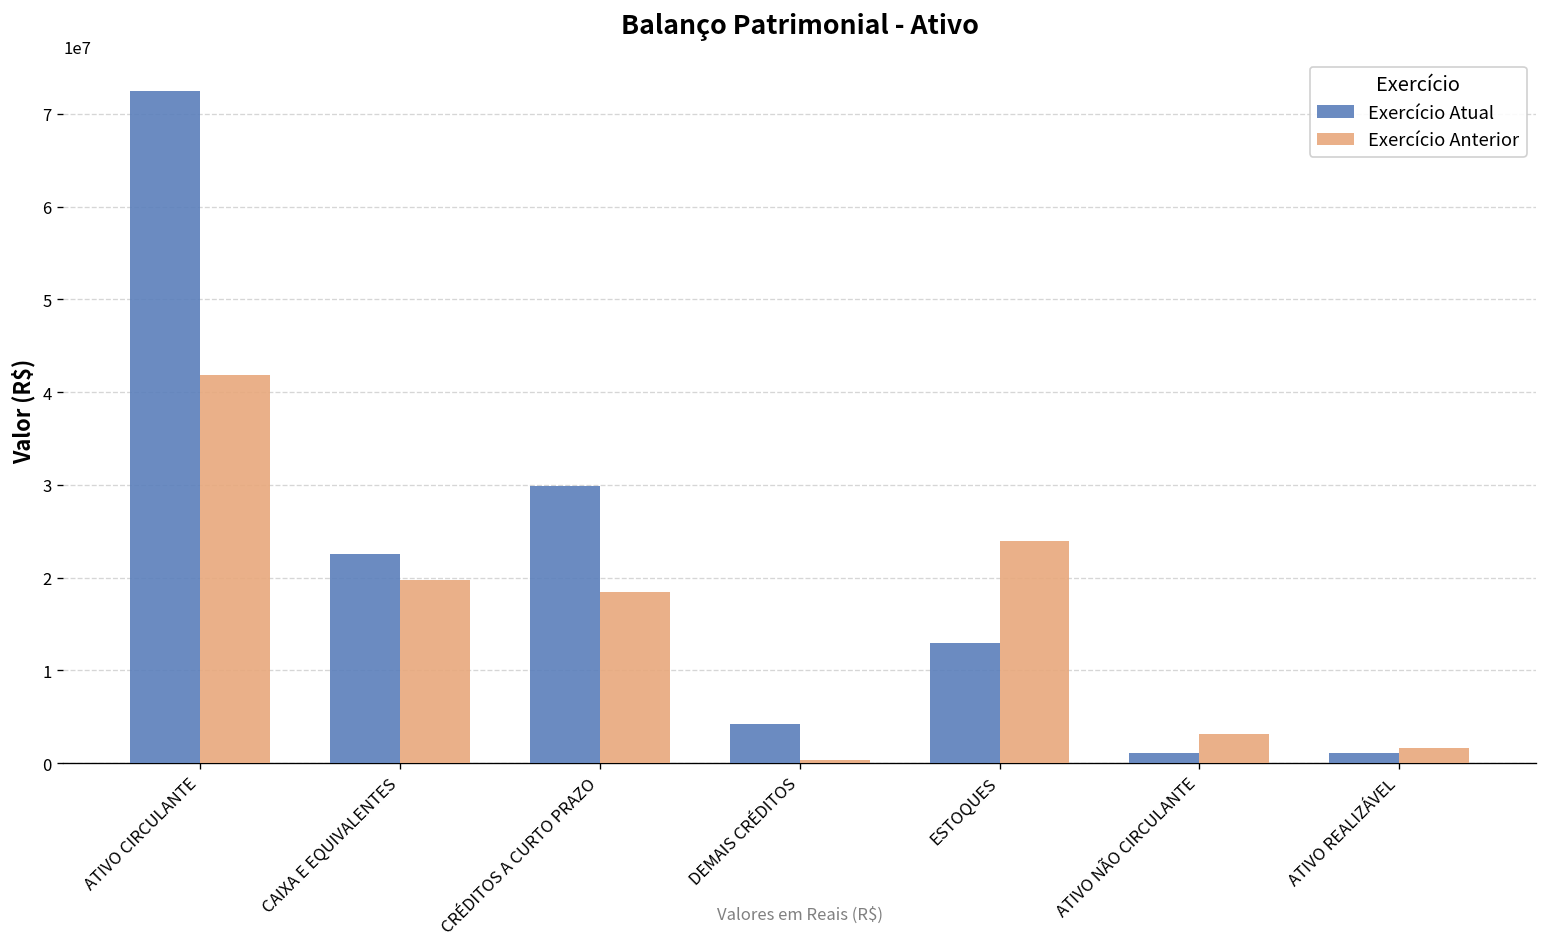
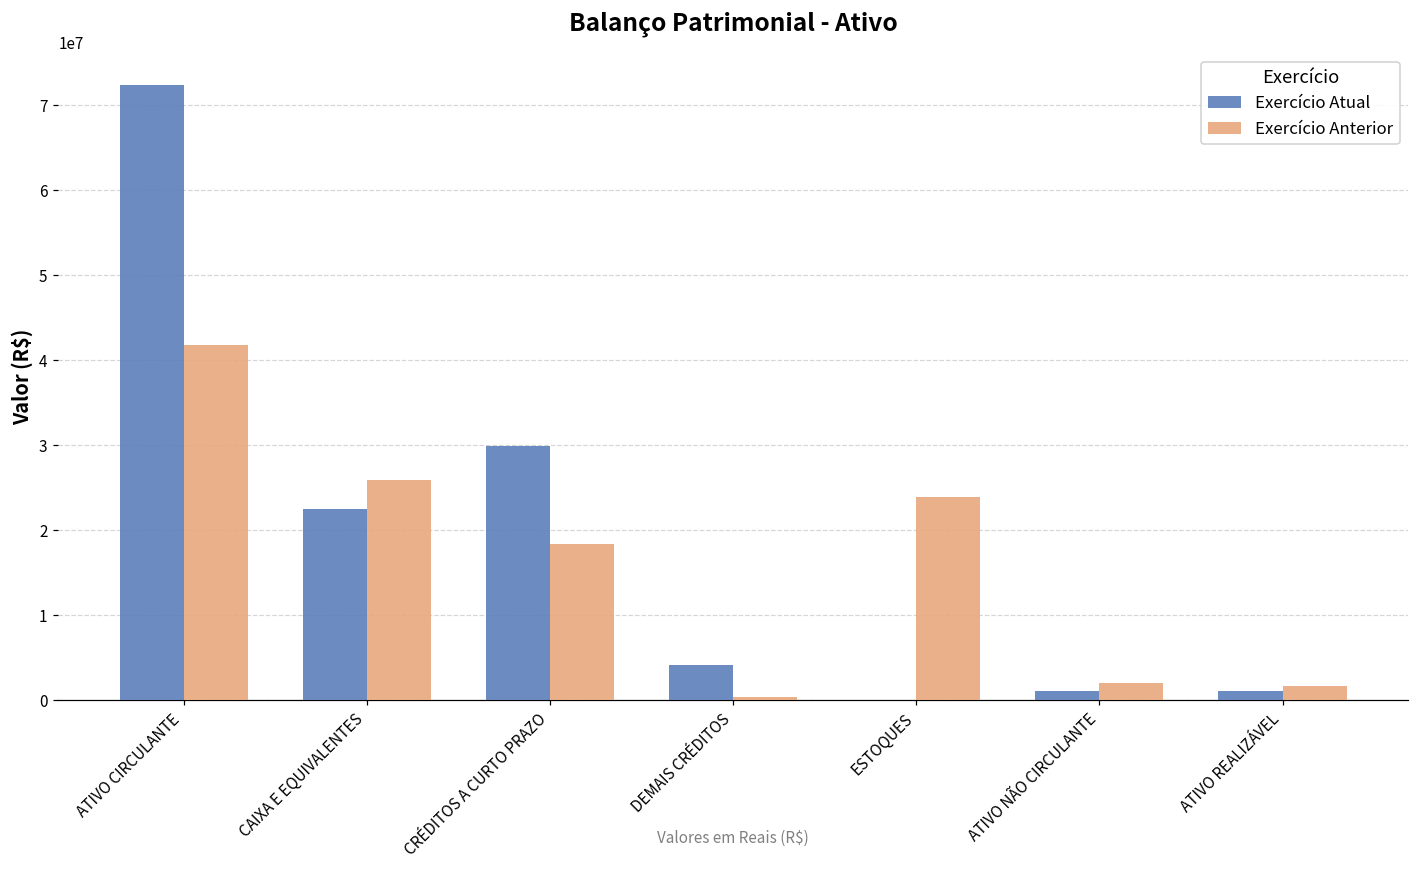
  {
    "Exercício Atual": {
      "ATIVO CIRCULANTE": 72000000,
      "CAIXA E EQUIVALENTES": 23000000,
      "CRÉDITOS A CURTO PRAZO": 30000000,
      "DEMAIS CRÉDITOS": 4000000,
-     "ESTOQUES": 13000000,
+     "ESTOQUES": 0,
      "ATIVO NÃO CIRCULANTE": 1000000,
      "ATIVO REALIZÁVEL": 1000000
    },
    "Exercício Anterior": {
      "ATIVO CIRCULANTE": 42000000,
-     "CAIXA E EQUIVALENTES": 20000000,
+     "CAIXA E EQUIVALENTES": 26000000,
      "CRÉDITOS A CURTO PRAZO": 18000000,
      "DEMAIS CRÉDITOS": 0,
      "ESTOQUES": 24000000,
-     "ATIVO NÃO CIRCULANTE": 3000000,
+     "ATIVO NÃO CIRCULANTE": 2000000,
      "ATIVO REALIZÁVEL": 2000000
    }
  }
